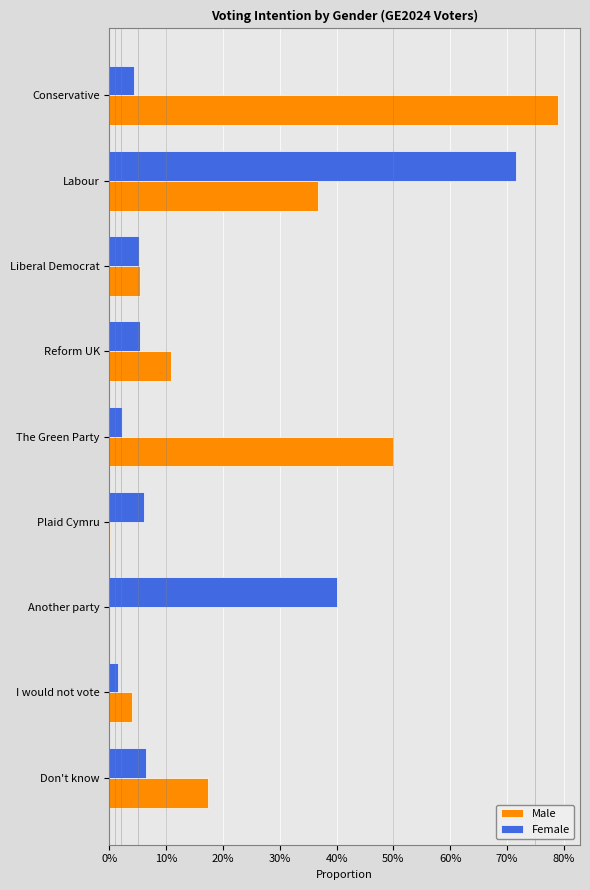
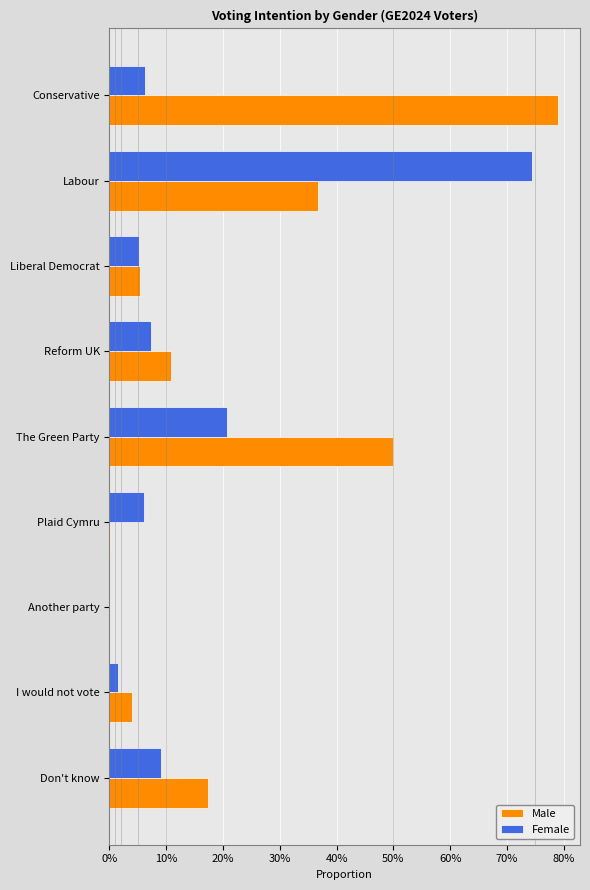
  {
    "Male": {
      "Conservative": "79%",
      "Labour": "37%",
      "Liberal Democrat": "5%",
      "Reform UK": "11%",
      "The Green Party": "50%",
      "Another party": "0%",
      "I would not vote": "4%",
      "Don't know": "17%"
    },
    "Female": {
-     "Conservative": "4%",
-     "Labour": "72%",
+     "Conservative": "6%",
+     "Labour": "74%",
      "Liberal Democrat": "5%",
-     "Reform UK": "5%",
-     "The Green Party": "2%",
+     "Reform UK": "7%",
+     "The Green Party": "21%",
      "Plaid Cymru": "6%",
-     "Another party": "40%",
+     "Another party": "0%",
      "I would not vote": "2%",
-     "Don't know": "6%"
+     "Don't know": "9%"
    }
  }
